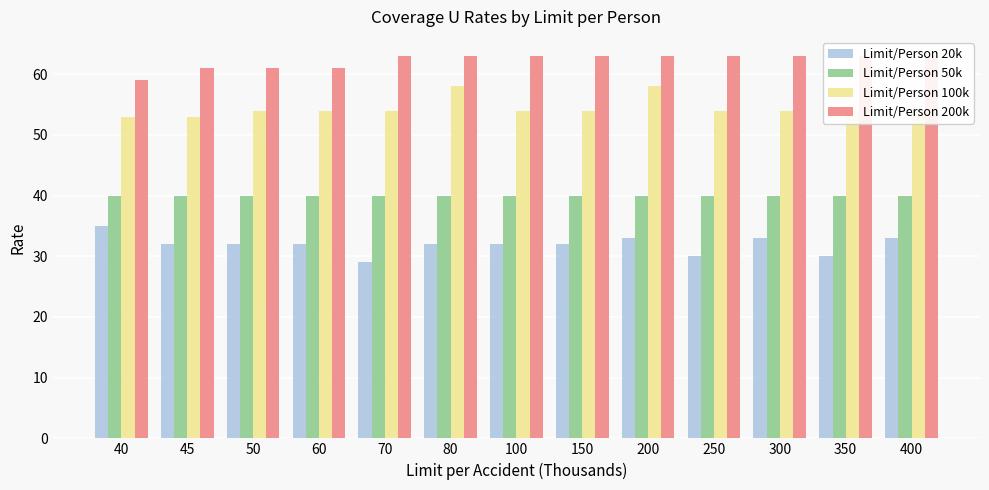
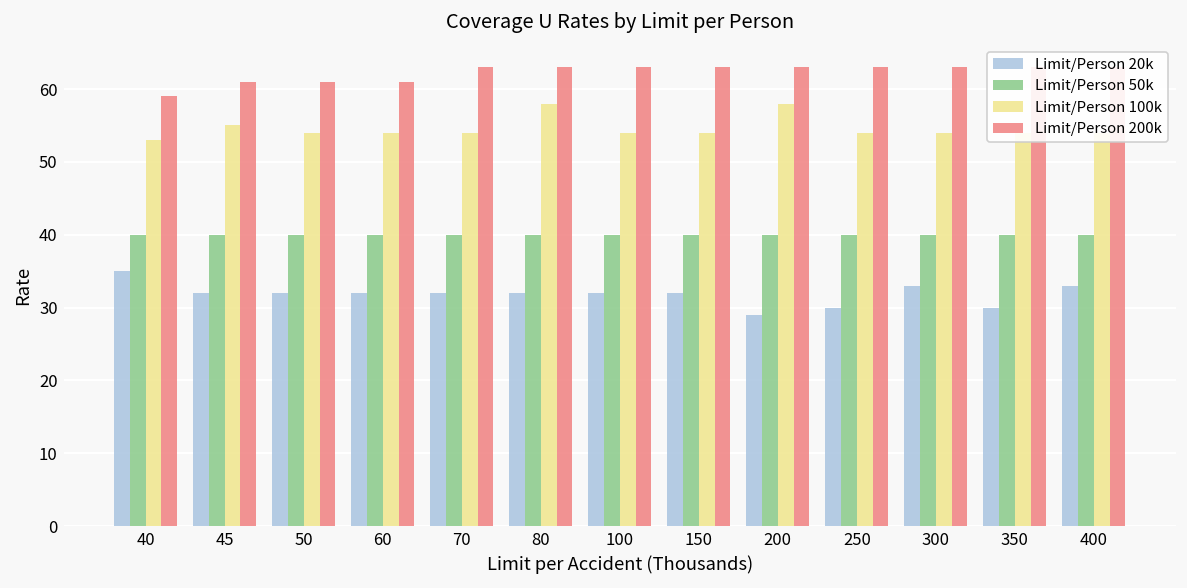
  {
    "Limit/Person 20k": {
      "40": 35,
      "45": 32,
      "50": 32,
      "60": 32,
-     "70": 29,
+     "70": 32,
      "80": 32,
      "100": 32,
      "150": 32,
-     "200": 33,
+     "200": 29,
      "250": 30,
      "300": 33,
      "350": 30,
      "400": 33
    },
    "Limit/Person 50k": {
      "40": 40,
      "45": 40,
      "50": 40,
      "60": 40,
      "70": 40,
      "80": 40,
      "100": 40,
      "150": 40,
      "200": 40,
      "250": 40,
      "300": 40,
      "350": 40,
      "400": 40
    },
    "Limit/Person 100k": {
      "40": 53,
-     "45": 53,
+     "45": 55,
      "50": 54,
      "60": 54,
      "70": 54,
      "80": 58,
      "100": 54,
      "150": 54,
      "200": 58,
      "250": 54,
      "300": 54
    },
    "Limit/Person 200k": {
      "40": 59,
      "45": 61,
      "50": 61,
      "60": 61,
      "70": 63,
      "80": 63,
      "100": 63,
      "150": 63,
      "200": 63,
      "250": 63,
      "300": 63
    }
  }
